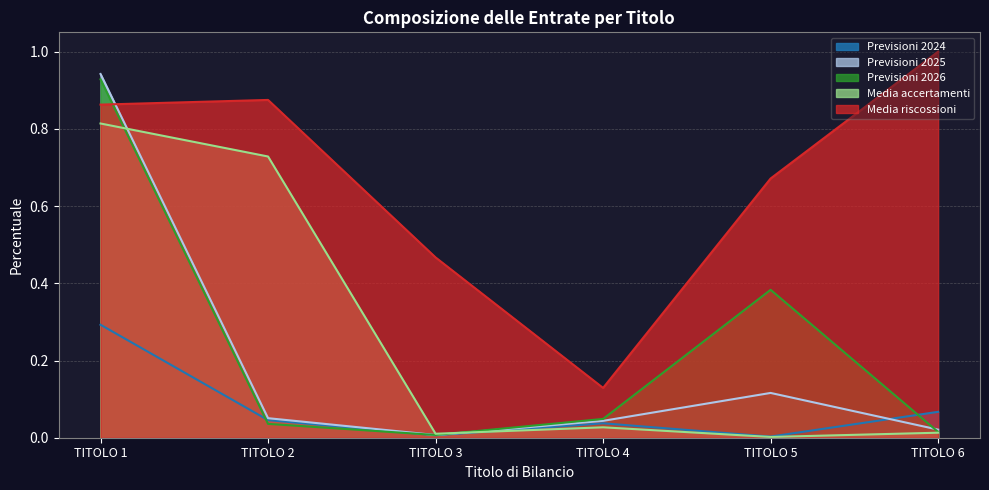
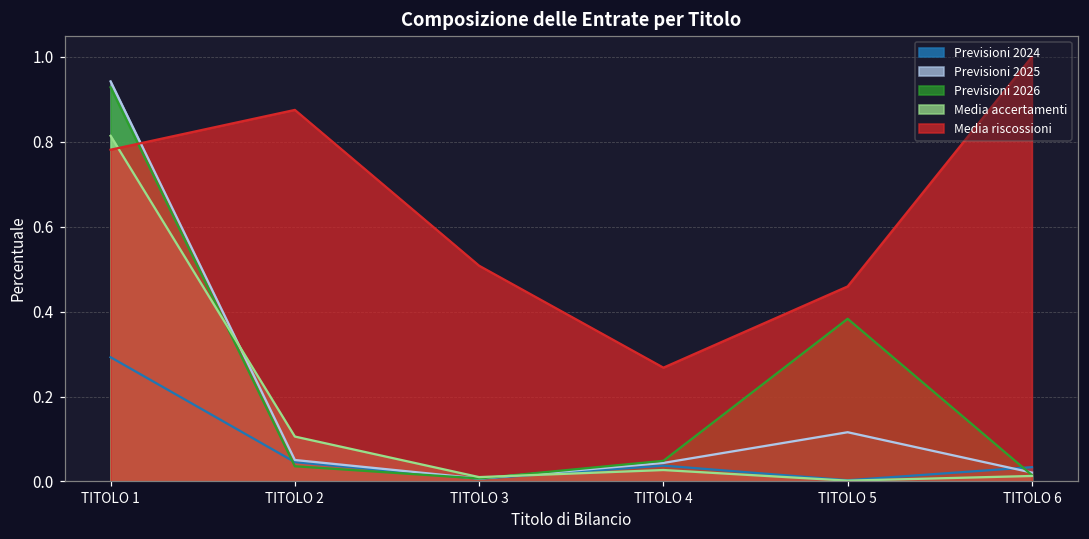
  {
    "Previsioni 2024": {
      "TITOLO 1": 0.29,
-     "TITOLO 6": 0.07
+     "TITOLO 6": 0.03
    },
    "Previsioni 2025": {
      "TITOLO 1": 0.94,
      "TITOLO 5": 0.12
    },
    "Previsioni 2026": {
      "TITOLO 1": 0.93,
      "TITOLO 2": 0.04,
      "TITOLO 5": 0.38
    },
    "Media accertamenti": {
      "TITOLO 1": 0.81,
-     "TITOLO 2": 0.73,
+     "TITOLO 2": 0.11,
      "TITOLO 4": 0.03
    },
    "Media riscossioni": {
-     "TITOLO 1": 0.86,
+     "TITOLO 1": 0.78,
      "TITOLO 2": 0.87,
-     "TITOLO 3": 0.47,
-     "TITOLO 4": 0.13,
-     "TITOLO 5": 0.67
+     "TITOLO 3": 0.51,
+     "TITOLO 4": 0.27,
+     "TITOLO 5": 0.46
    }
  }
